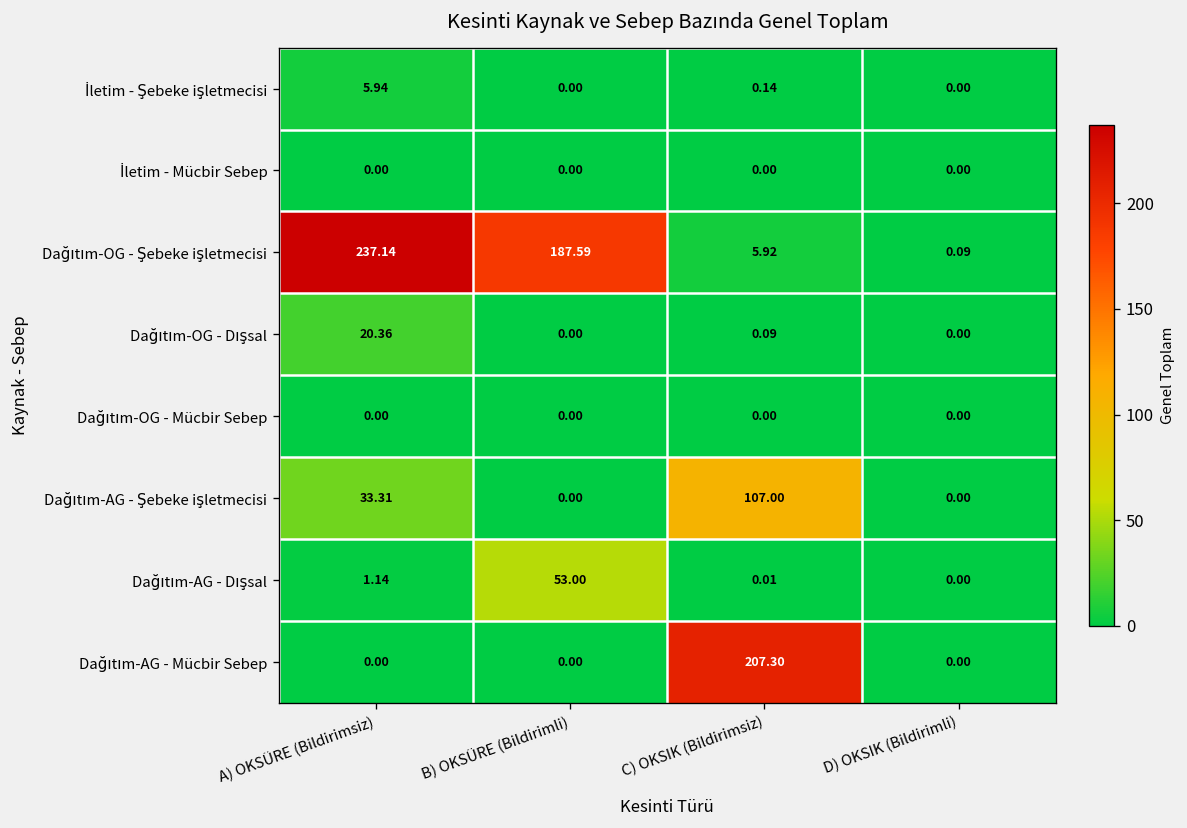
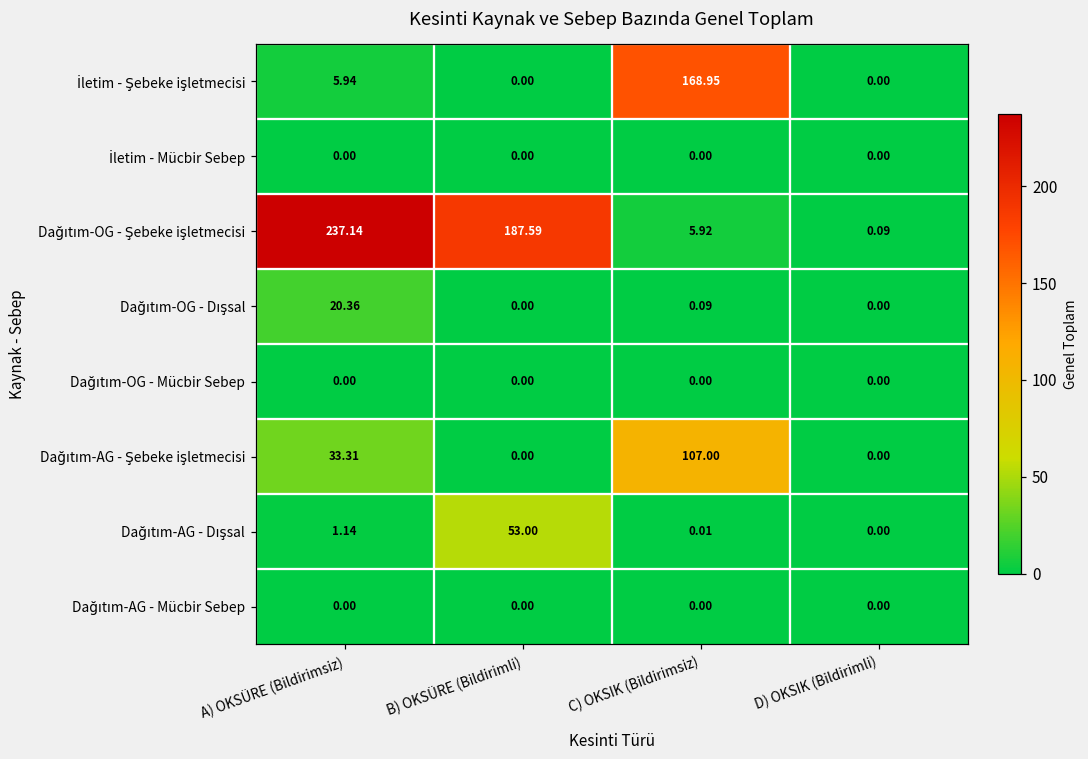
  {
    "İletim - Şebeke işletmecisi": {
      "A) OKSÜRE (Bildirimsiz)": 5.94,
      "B) OKSÜRE (Bildirimli)": 0.00,
-     "C) OKSIK (Bildirimsiz)": 0.14,
+     "C) OKSIK (Bildirimsiz)": 168.95,
      "D) OKSIK (Bildirimli)": 0.00
    },
    "İletim - Mücbir Sebep": {
      "A) OKSÜRE (Bildirimsiz)": 0.00,
      "B) OKSÜRE (Bildirimli)": 0.00,
      "C) OKSIK (Bildirimsiz)": 0.00,
      "D) OKSIK (Bildirimli)": 0.00
    },
    "Dağıtım-OG - Şebeke işletmecisi": {
      "A) OKSÜRE (Bildirimsiz)": 237.14,
      "B) OKSÜRE (Bildirimli)": 187.59,
      "C) OKSIK (Bildirimsiz)": 5.92,
      "D) OKSIK (Bildirimli)": 0.09
    },
    "Dağıtım-OG - Dışsal": {
      "A) OKSÜRE (Bildirimsiz)": 20.36,
      "B) OKSÜRE (Bildirimli)": 0.00,
      "C) OKSIK (Bildirimsiz)": 0.09,
      "D) OKSIK (Bildirimli)": 0.00
    },
    "Dağıtım-OG - Mücbir Sebep": {
      "A) OKSÜRE (Bildirimsiz)": 0.00,
      "B) OKSÜRE (Bildirimli)": 0.00,
      "C) OKSIK (Bildirimsiz)": 0.00,
      "D) OKSIK (Bildirimli)": 0.00
    },
    "Dağıtım-AG - Şebeke işletmecisi": {
      "A) OKSÜRE (Bildirimsiz)": 33.31,
      "B) OKSÜRE (Bildirimli)": 0.00,
      "C) OKSIK (Bildirimsiz)": 107.00,
      "D) OKSIK (Bildirimli)": 0.00
    },
    "Dağıtım-AG - Dışsal": {
      "A) OKSÜRE (Bildirimsiz)": 1.14,
      "B) OKSÜRE (Bildirimli)": 53.00,
      "C) OKSIK (Bildirimsiz)": 0.01,
      "D) OKSIK (Bildirimli)": 0.00
    },
    "Dağıtım-AG - Mücbir Sebep": {
      "A) OKSÜRE (Bildirimsiz)": 0.00,
      "B) OKSÜRE (Bildirimli)": 0.00,
-     "C) OKSIK (Bildirimsiz)": 207.30,
+     "C) OKSIK (Bildirimsiz)": 0.00,
      "D) OKSIK (Bildirimli)": 0.00
    }
  }
